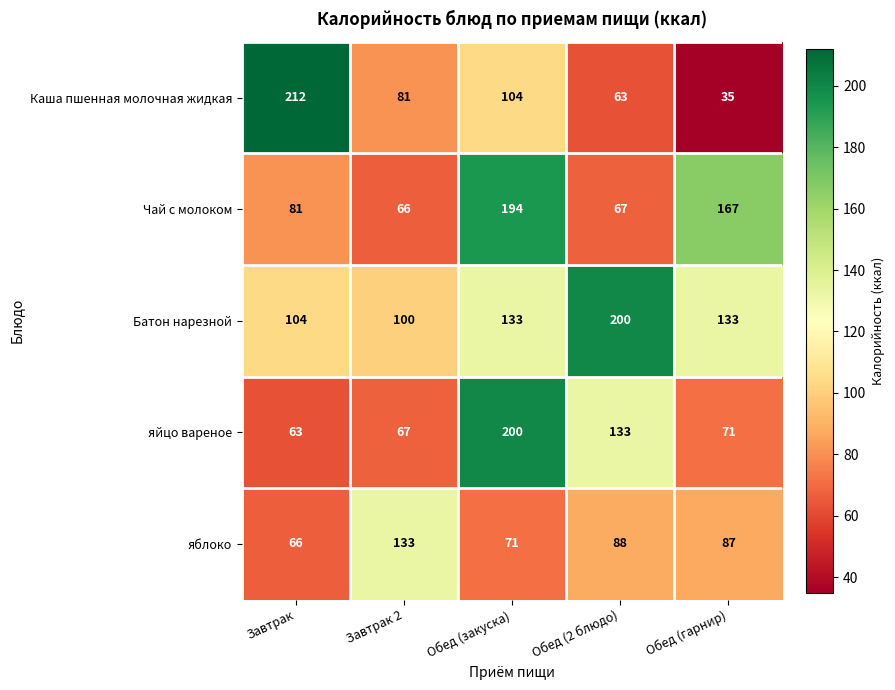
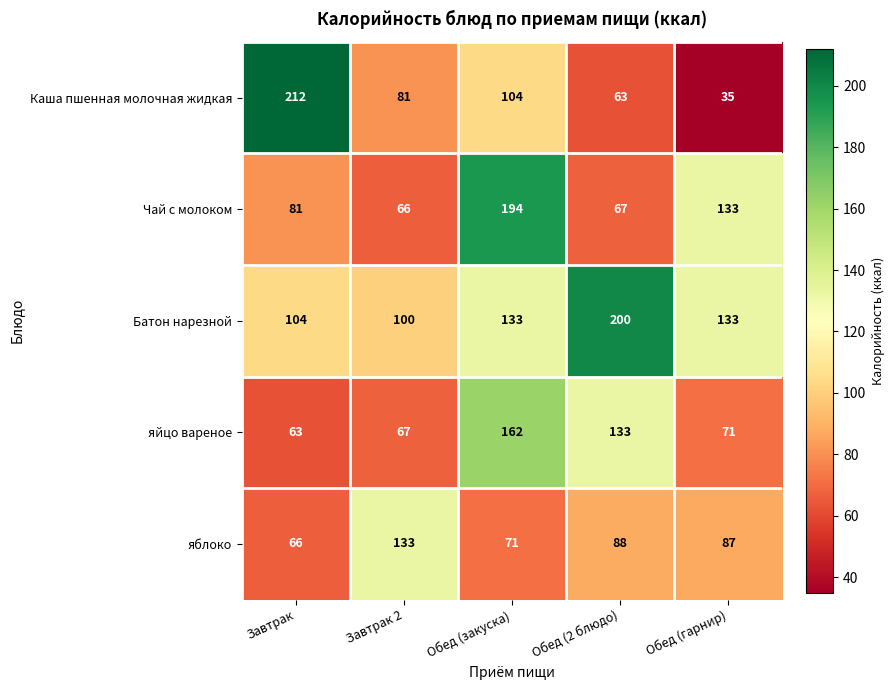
  {
    "Каша пшенная молочная жидкая": {
      "Завтрак": 212,
      "Завтрак 2": 81,
      "Обед (закуска)": 104,
      "Обед (2 блюдо)": 63,
      "Обед (гарнир)": 35
    },
    "Чай с молоком": {
      "Завтрак": 81,
      "Завтрак 2": 66,
      "Обед (закуска)": 194,
      "Обед (2 блюдо)": 67,
-     "Обед (гарнир)": 167
+     "Обед (гарнир)": 133
    },
    "Батон нарезной": {
      "Завтрак": 104,
      "Завтрак 2": 100,
      "Обед (закуска)": 133,
      "Обед (2 блюдо)": 200,
      "Обед (гарнир)": 133
    },
    "яйцо вареное": {
      "Завтрак": 63,
      "Завтрак 2": 67,
-     "Обед (закуска)": 200,
+     "Обед (закуска)": 162,
      "Обед (2 блюдо)": 133,
      "Обед (гарнир)": 71
    },
    "яблоко": {
      "Завтрак": 66,
      "Завтрак 2": 133,
      "Обед (закуска)": 71,
      "Обед (2 блюдо)": 88,
      "Обед (гарнир)": 87
    }
  }
